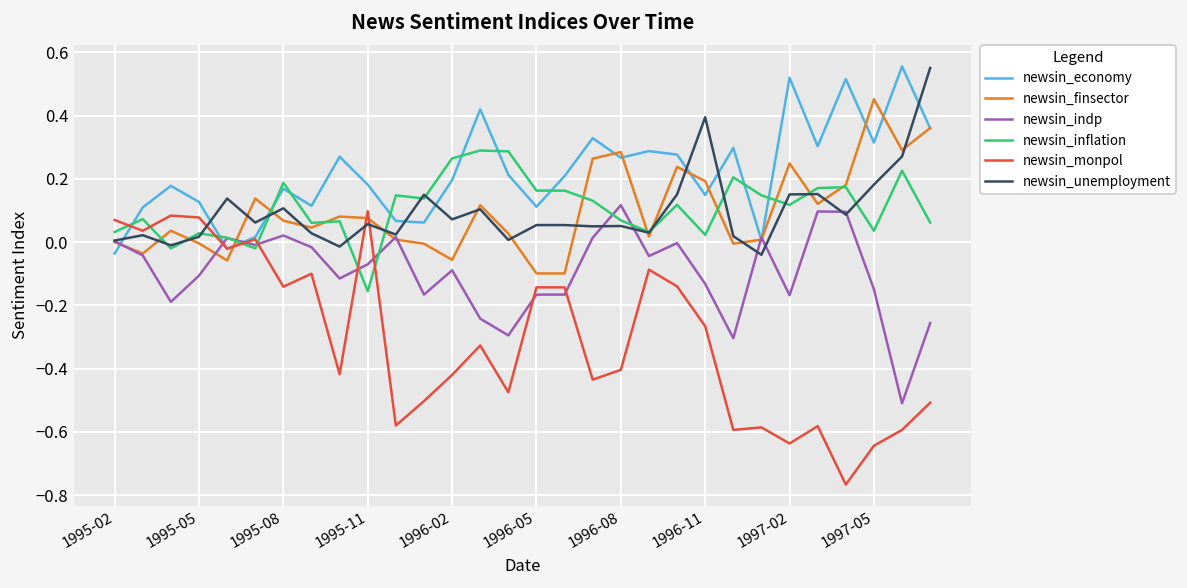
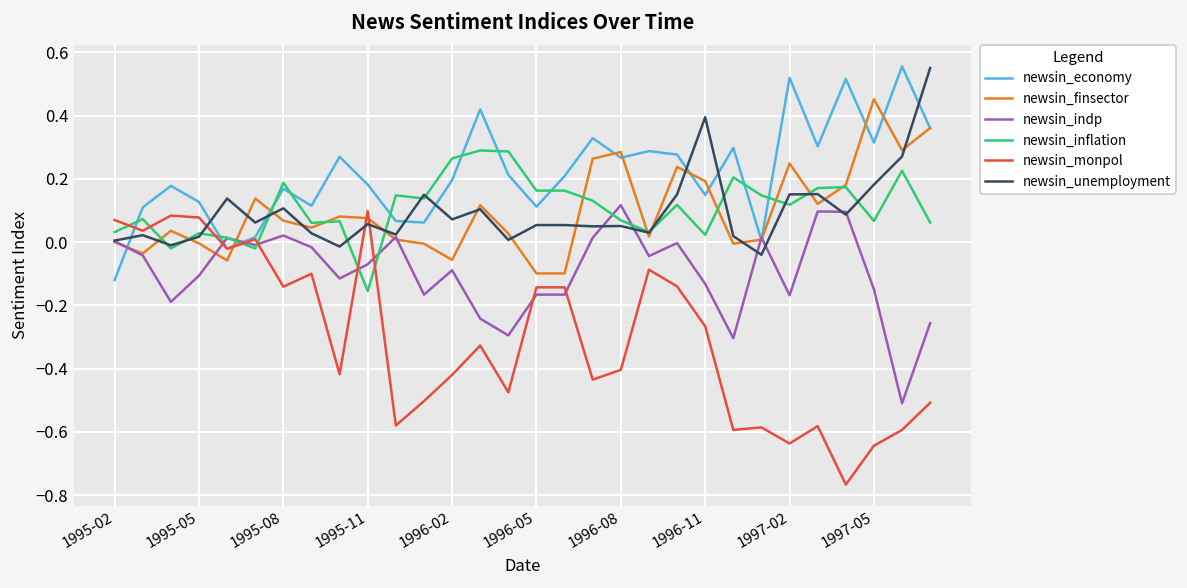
  {
    "newsin_economy": {
-     "1995-02": -0.04,
+     "1995-02": -0.12,
      "1995-05": 0.13,
      "1995-08": 0.17,
      "1995-11": 0.18,
      "1996-02": 0.20,
      "1996-05": 0.11,
      "1996-08": 0.27,
      "1996-11": 0.15,
      "1997-02": 0.52,
      "1997-05": 0.32
    },
    "newsin_indp": {
      "1995-05": -0.11,
      "1995-08": 0.02,
      "1995-11": -0.07,
      "1996-02": -0.09,
      "1996-05": -0.17,
      "1996-08": 0.12,
      "1996-11": -0.13,
      "1997-02": -0.17,
      "1997-05": -0.15
    },
    "newsin_inflation": {
      "1995-02": 0.03,
      "1995-05": 0.03,
      "1995-08": 0.19,
      "1995-11": -0.16,
      "1996-02": 0.27,
      "1996-05": 0.16,
      "1996-08": 0.07,
      "1996-11": 0.02,
      "1997-02": 0.12,
-     "1997-05": 0.04
+     "1997-05": 0.07
    },
    "newsin_unemployment": {
      "1995-05": 0.02,
      "1995-08": 0.11,
      "1995-11": 0.06,
      "1996-02": 0.07,
      "1996-05": 0.05,
      "1996-08": 0.05,
      "1996-11": 0.40,
      "1997-02": 0.15,
      "1997-05": 0.18
    }
  }
